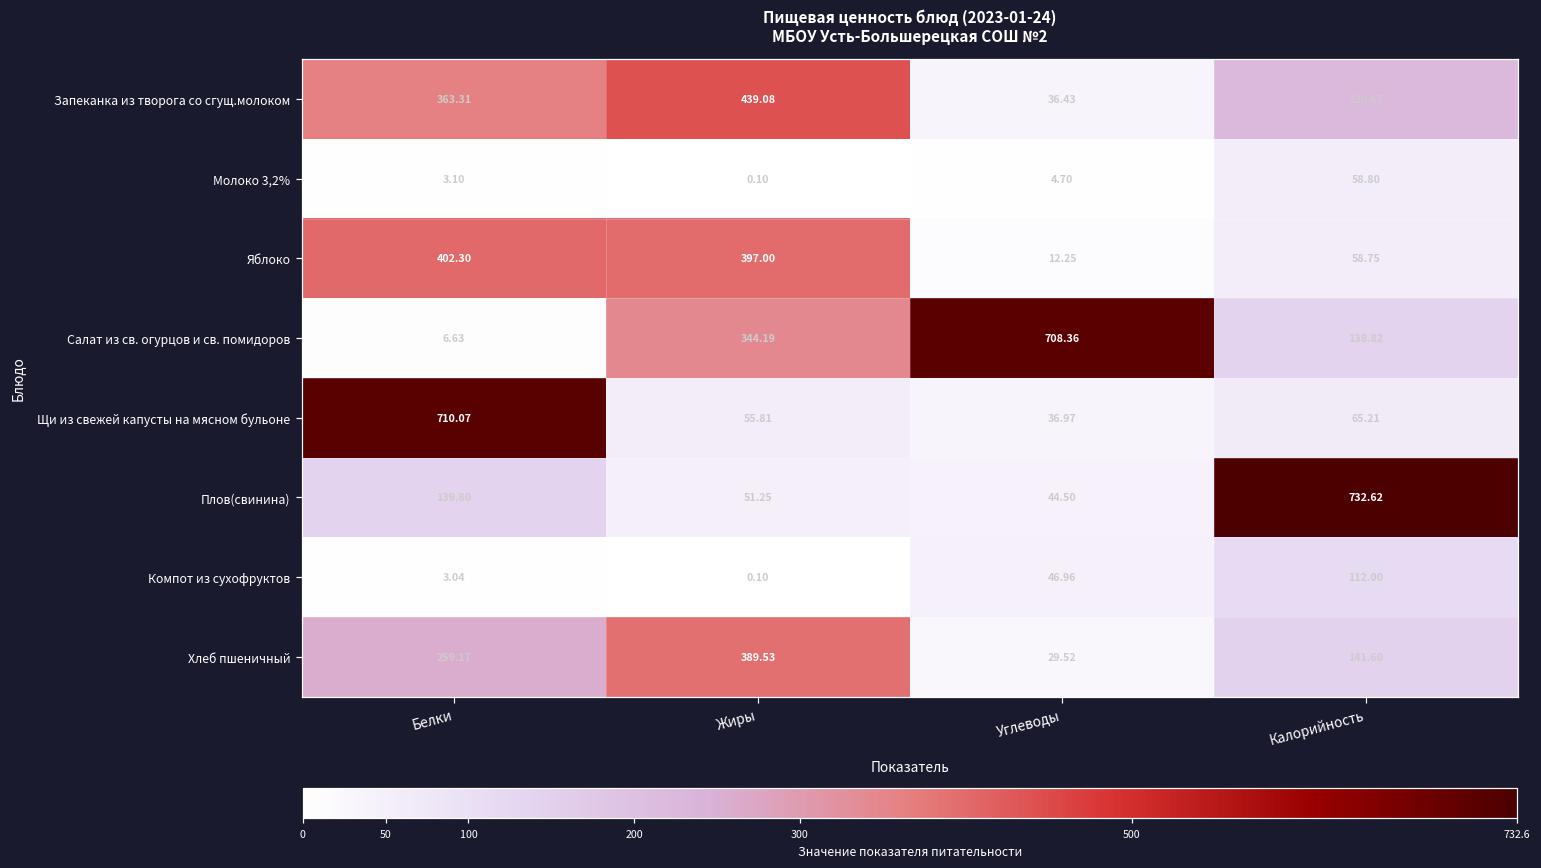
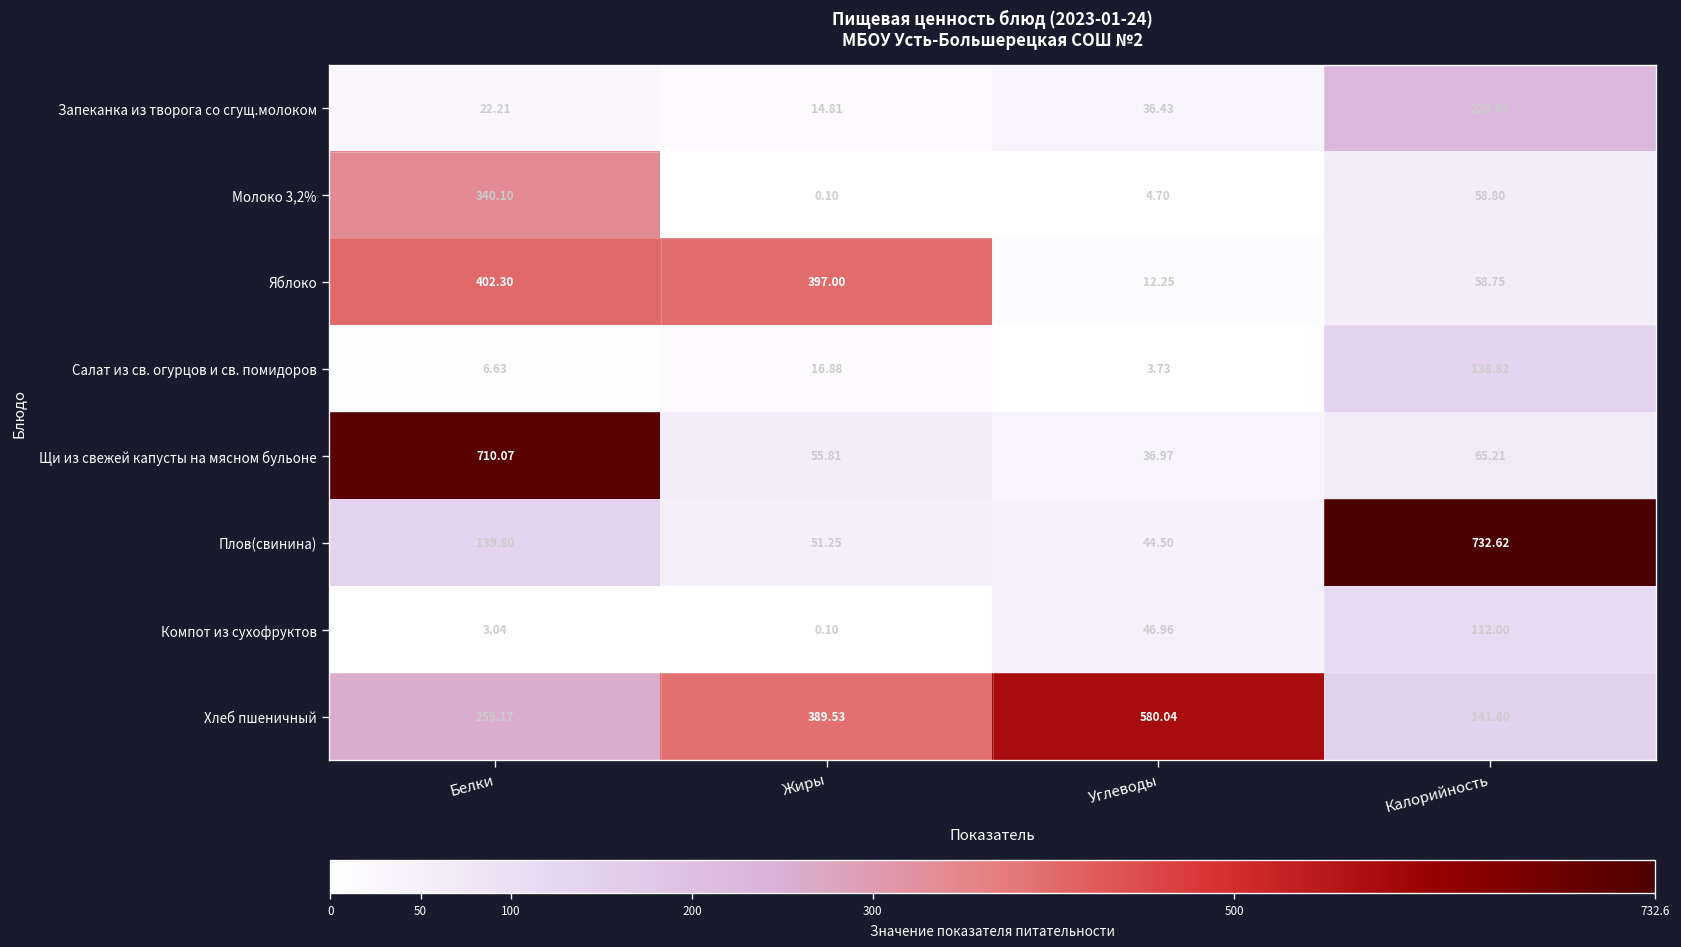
  {
    "Запеканка из творога со сгущ.молоком": {
-     "Белки": 363.31,
-     "Жиры": 439.08
+     "Белки": 22.21,
+     "Жиры": 14.81
    },
    "Молоко 3,2%": {
-     "Белки": 3.10,
+     "Белки": 340.10,
      "Жиры": 0.10,
      "Углеводы": 4.70
    },
    "Яблоко": {
      "Белки": 402.30,
      "Жиры": 397.00,
      "Углеводы": 12.25
    },
    "Салат из св. огурцов и св. помидоров": {
      "Белки": 6.63,
-     "Жиры": 344.19,
-     "Углеводы": 708.36
+     "Жиры": 16.88,
+     "Углеводы": 3.73
    },
    "Щи из свежей капусты на мясном бульоне": {
      "Белки": 710.07
    },
    "Плов(свинина)": {
      "Калорийность": 732.62
    },
    "Компот из сухофруктов": {
      "Белки": 3.04,
      "Жиры": 0.10
    },
    "Хлеб пшеничный": {
      "Жиры": 389.53,
-     "Углеводы": 29.52
+     "Углеводы": 580.04
    }
  }
